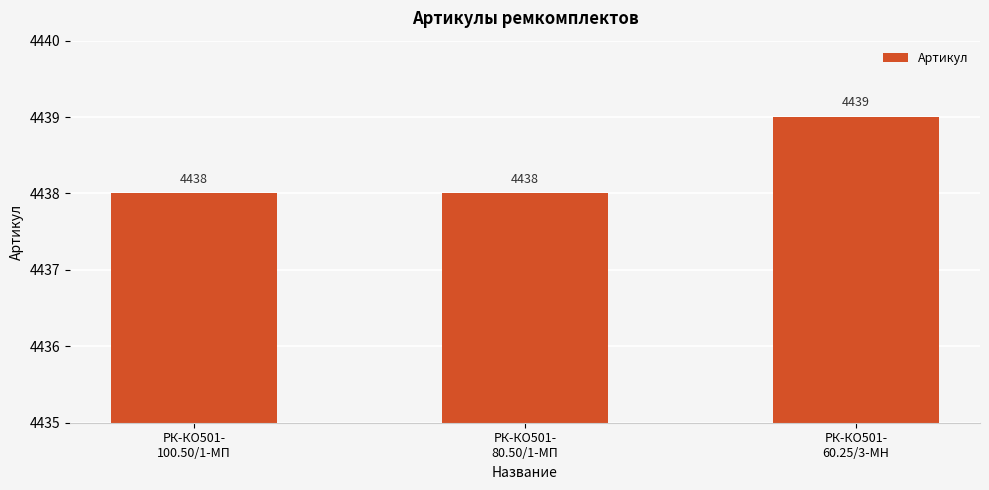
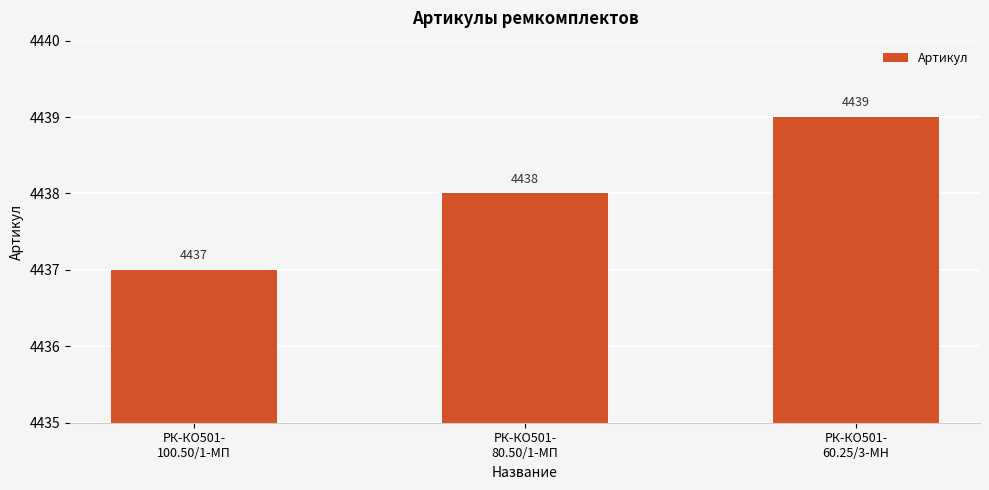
  {
-   "РК-КО501- 100.50/1-МП": 4438,
+   "РК-КО501- 100.50/1-МП": 4437,
    "РК-КО501- 80.50/1-МП": 4438,
    "РК-КО501- 60.25/3-МН": 4439
  }
